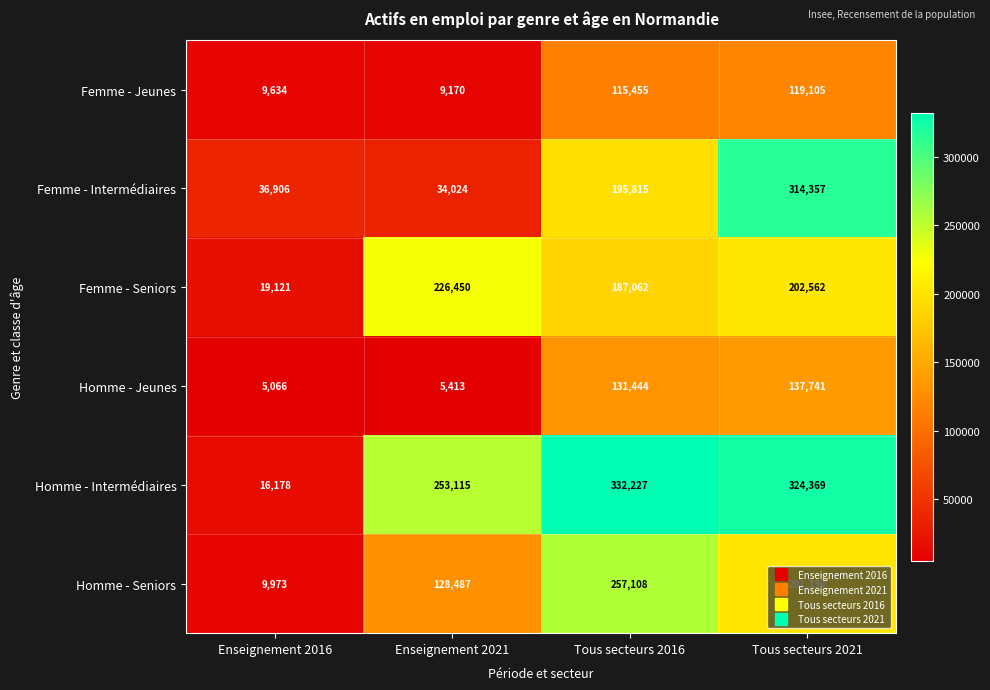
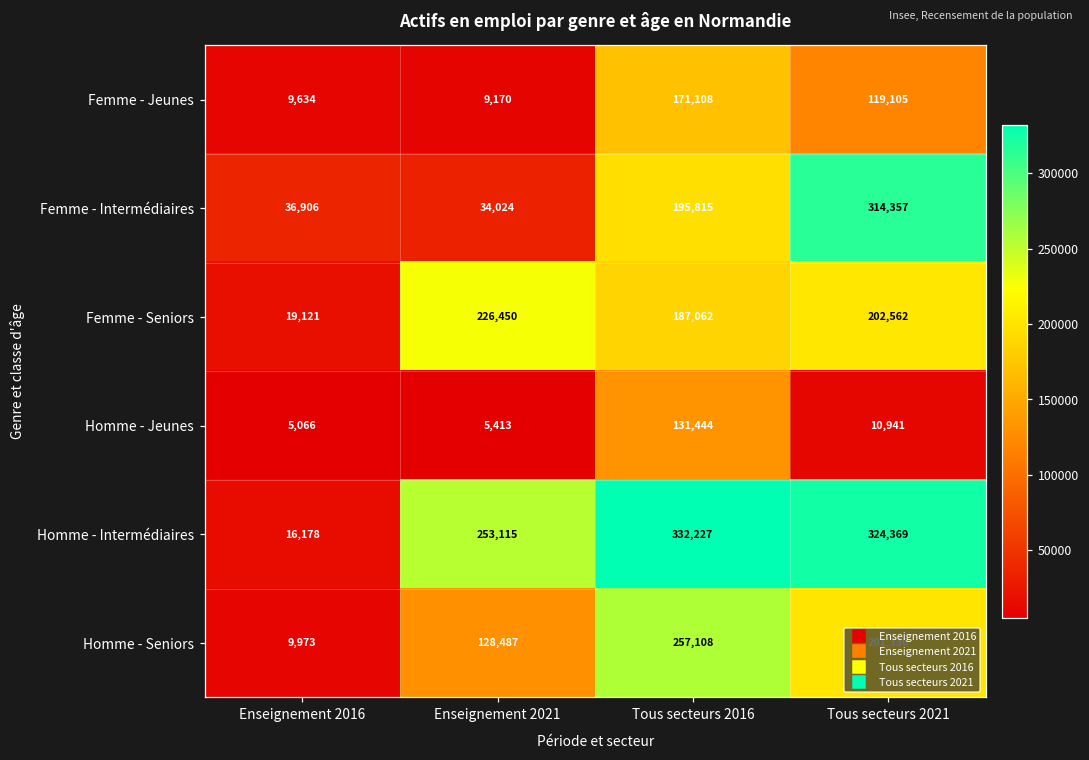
  {
    "Femme - Jeunes": {
      "Enseignement 2016": "9,634",
      "Enseignement 2021": "9,170",
-     "Tous secteurs 2016": "115,455",
+     "Tous secteurs 2016": "171,108",
      "Tous secteurs 2021": "119,105"
    },
    "Femme - Intermédiaires": {
      "Enseignement 2016": "36,906",
      "Enseignement 2021": "34,024",
      "Tous secteurs 2016": "195,815",
      "Tous secteurs 2021": "314,357"
    },
    "Femme - Seniors": {
      "Enseignement 2016": "19,121",
      "Enseignement 2021": "226,450",
      "Tous secteurs 2016": "187,062",
      "Tous secteurs 2021": "202,562"
    },
    "Homme - Jeunes": {
      "Enseignement 2016": "5,066",
      "Enseignement 2021": "5,413",
      "Tous secteurs 2016": "131,444",
-     "Tous secteurs 2021": "137,741"
+     "Tous secteurs 2021": "10,941"
    },
    "Homme - Intermédiaires": {
      "Enseignement 2016": "16,178",
      "Enseignement 2021": "253,115",
      "Tous secteurs 2016": "332,227",
      "Tous secteurs 2021": "324,369"
    },
    "Homme - Seniors": {
      "Enseignement 2016": "9,973",
      "Enseignement 2021": "128,487",
      "Tous secteurs 2016": "257,108"
    }
  }
